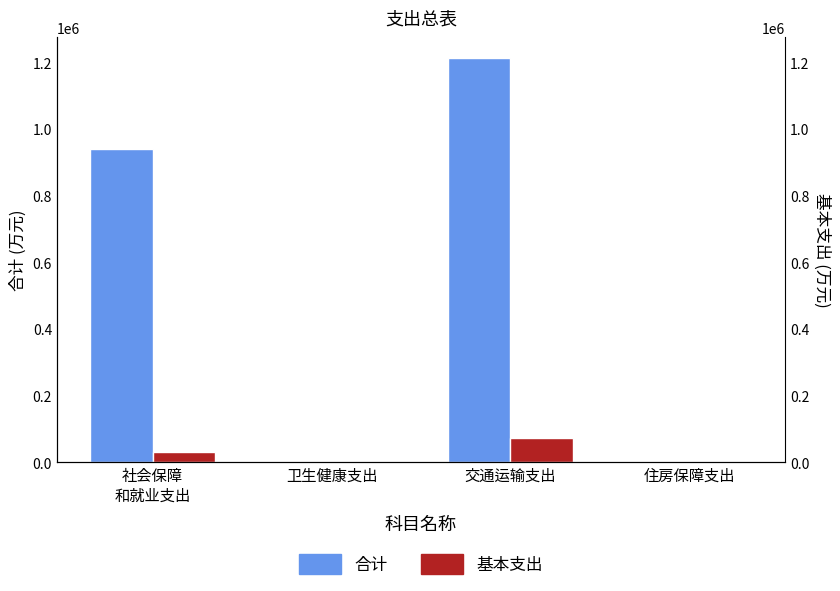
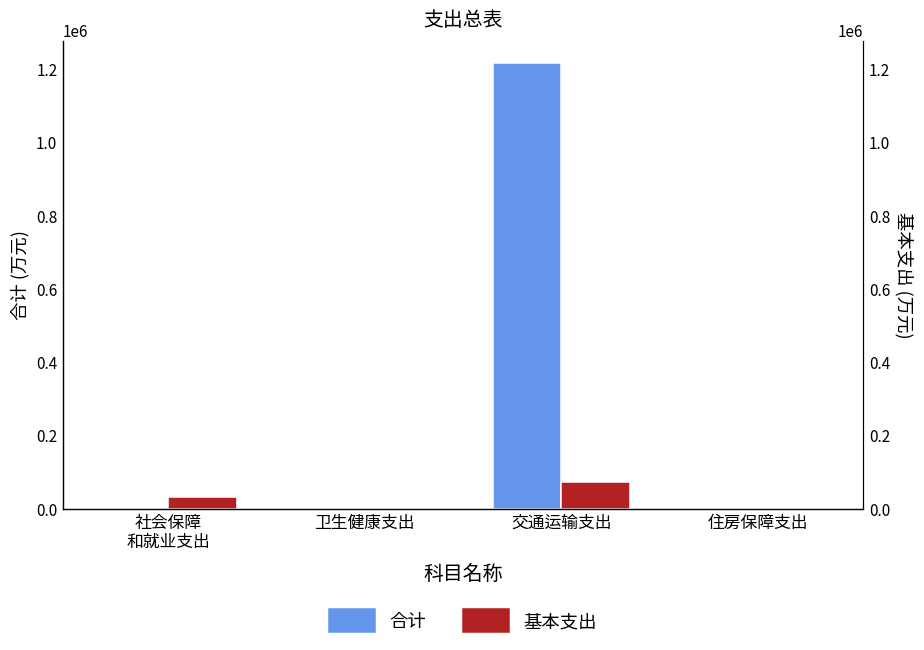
  {
    "合计": {
-     "社会保障 和就业支出": 940000,
+     "社会保障 和就业支出": 0,
      "交通运输支出": 1210000
    },
    "基本支出": {
      "社会保障 和就业支出": 30000,
      "交通运输支出": 70000
    }
  }
